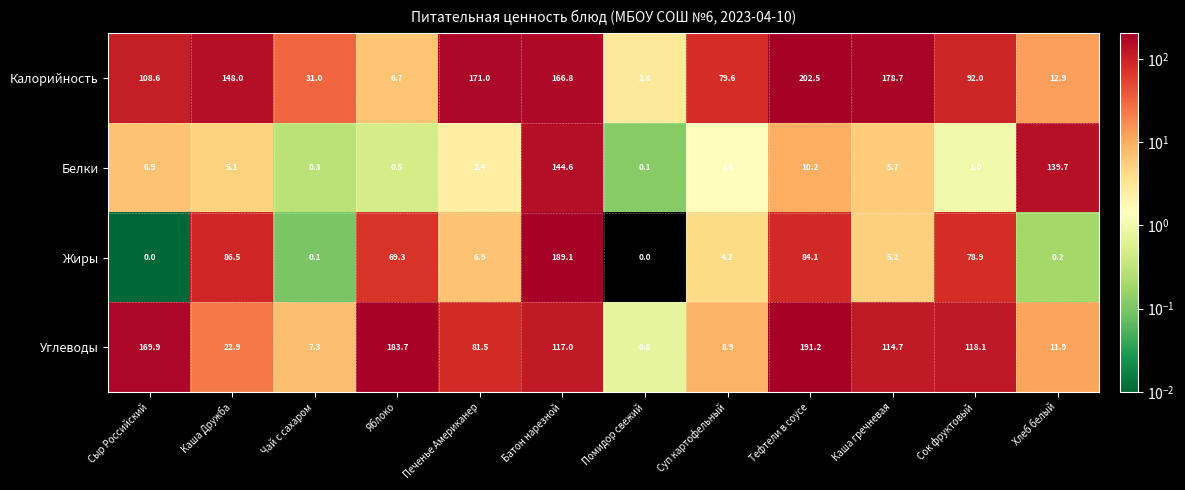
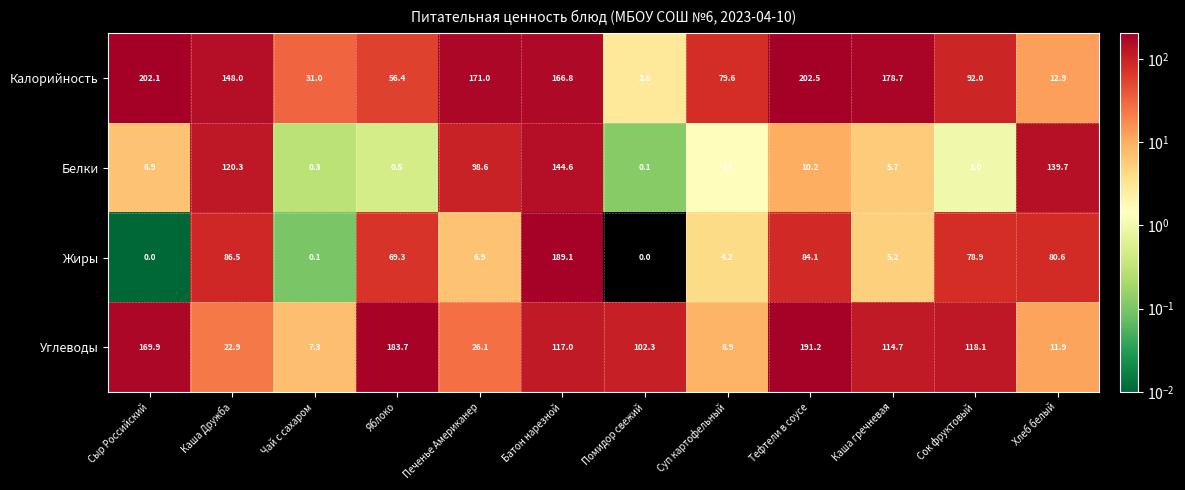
  {
    "Калорийность": {
-     "Сыр Российский": 108.6,
+     "Сыр Российский": 202.1,
      "Каша Дружба": 148.0,
      "Чай с сахаром": 31.0,
-     "Яблоко": 6.7,
+     "Яблоко": 56.4,
      "Печенье Американер": 171.0,
      "Батон нарезной": 166.8,
      "Помидор свежий": 2.8,
      "Суп картофельный": 79.6,
      "Тефтели в соусе": 202.5,
      "Каша гречневая": 178.7,
      "Сок фруктовый": 92.0,
      "Хлеб белый": 12.9
    },
    "Белки": {
      "Сыр Российский": 6.9,
-     "Каша Дружба": 5.1,
+     "Каша Дружба": 120.3,
      "Чай с сахаром": 0.3,
      "Яблоко": 0.5,
-     "Печенье Американер": 2.4,
+     "Печенье Американер": 98.6,
      "Батон нарезной": 144.6,
      "Помидор свежий": 0.1,
      "Суп картофельный": 1.5,
      "Тефтели в соусе": 10.2,
      "Каша гречневая": 5.7,
      "Сок фруктовый": 1.0,
      "Хлеб белый": 139.7
    },
    "Жиры": {
      "Сыр Российский": 0.0,
      "Каша Дружба": 86.5,
      "Чай с сахаром": 0.1,
      "Яблоко": 69.3,
      "Печенье Американер": 6.9,
      "Батон нарезной": 189.1,
      "Помидор свежий": 0.0,
      "Суп картофельный": 4.2,
      "Тефтели в соусе": 84.1,
      "Каша гречневая": 5.2,
      "Сок фруктовый": 78.9,
-     "Хлеб белый": 0.2
+     "Хлеб белый": 80.6
    },
    "Углеводы": {
      "Сыр Российский": 169.9,
      "Каша Дружба": 22.9,
      "Чай с сахаром": 7.3,
      "Яблоко": 183.7,
-     "Печенье Американер": 81.5,
+     "Печенье Американер": 26.1,
      "Батон нарезной": 117.0,
-     "Помидор свежий": 0.8,
+     "Помидор свежий": 102.3,
      "Суп картофельный": 8.9,
      "Тефтели в соусе": 191.2,
      "Каша гречневая": 114.7,
      "Сок фруктовый": 118.1,
      "Хлеб белый": 11.9
    }
  }
